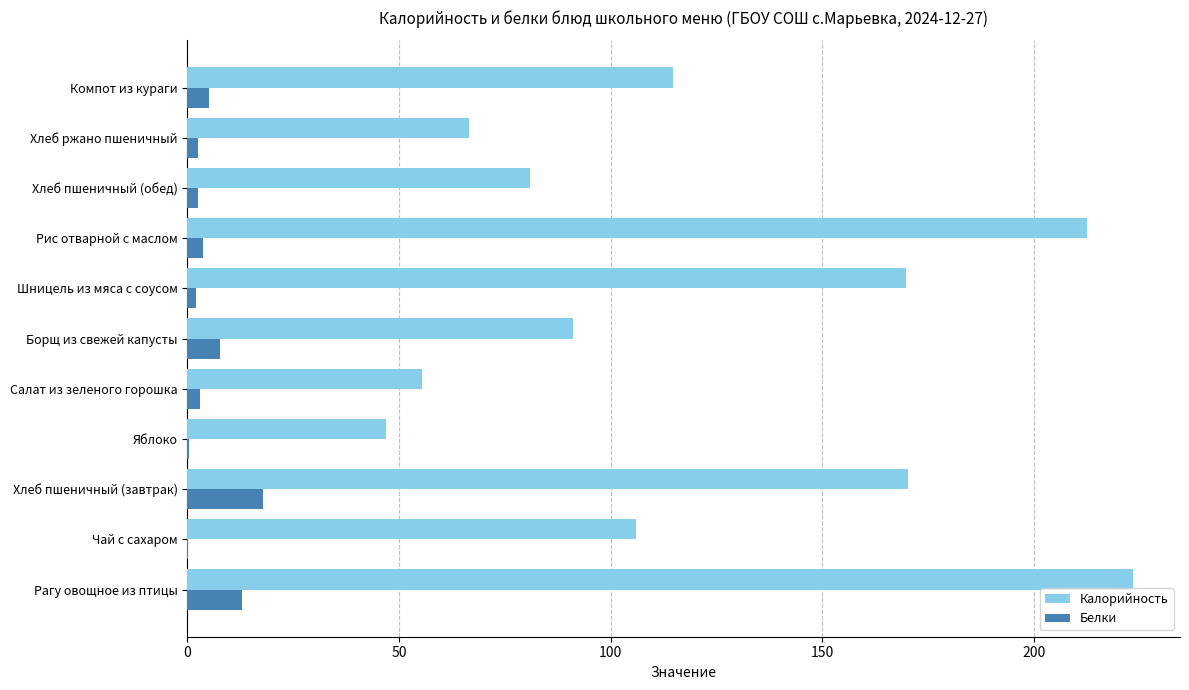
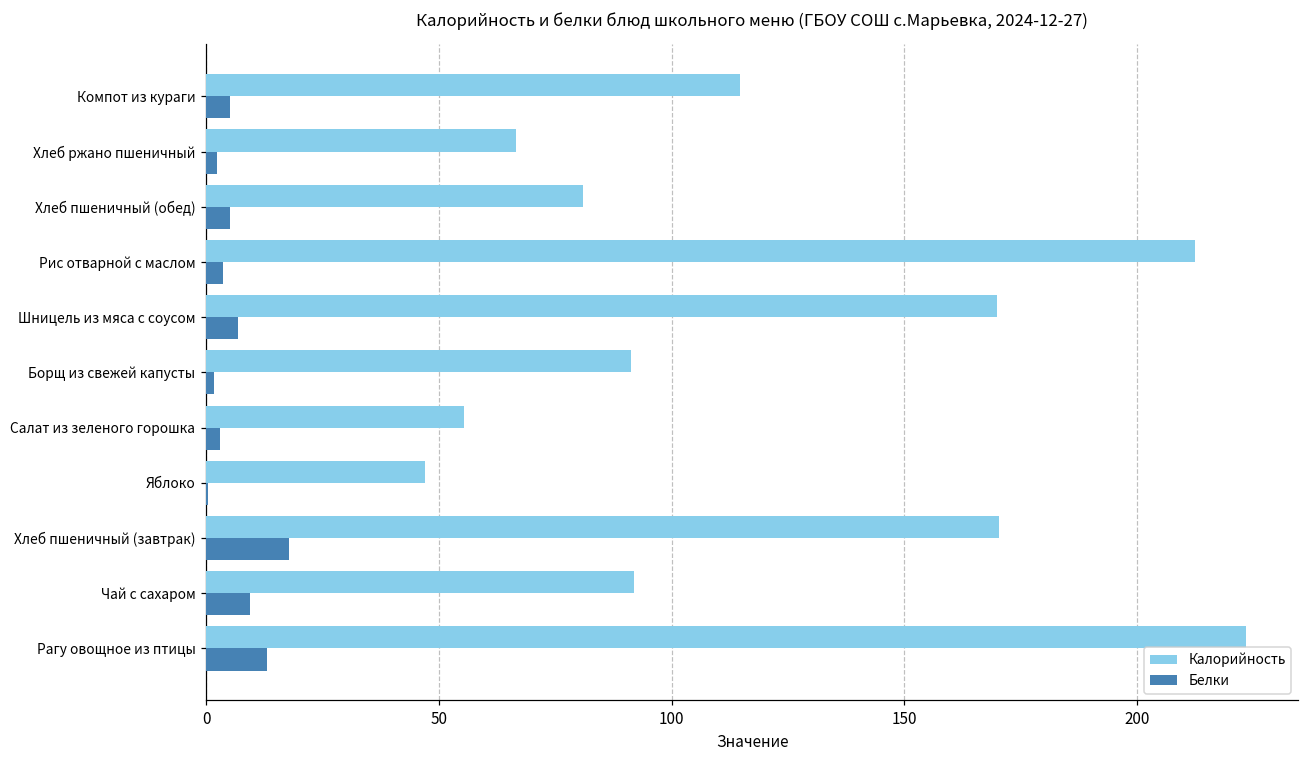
  {
    "Калорийность": {
      "Компот из кураги": 115,
      "Хлеб ржано пшеничный": 67,
      "Хлеб пшеничный (обед)": 81,
      "Рис отварной с маслом": 213,
      "Шницель из мяса с соусом": 170,
      "Борщ из свежей капусты": 91,
      "Салат из зеленого горошка": 55,
      "Яблоко": 47,
      "Хлеб пшеничный (завтрак)": 170,
-     "Чай с сахаром": 106,
+     "Чай с сахаром": 92,
      "Рагу овощное из птицы": 223
    },
    "Белки": {
      "Компот из кураги": 5,
      "Хлеб ржано пшеничный": 2,
-     "Хлеб пшеничный (обед)": 2,
+     "Хлеб пшеничный (обед)": 5,
      "Рис отварной с маслом": 4,
-     "Шницель из мяса с соусом": 2,
-     "Борщ из свежей капусты": 8,
+     "Шницель из мяса с соусом": 7,
+     "Борщ из свежей капусты": 2,
      "Салат из зеленого горошка": 3,
      "Хлеб пшеничный (завтрак)": 18,
-     "Чай с сахаром": 0,
+     "Чай с сахаром": 9,
      "Рагу овощное из птицы": 13
    }
  }
